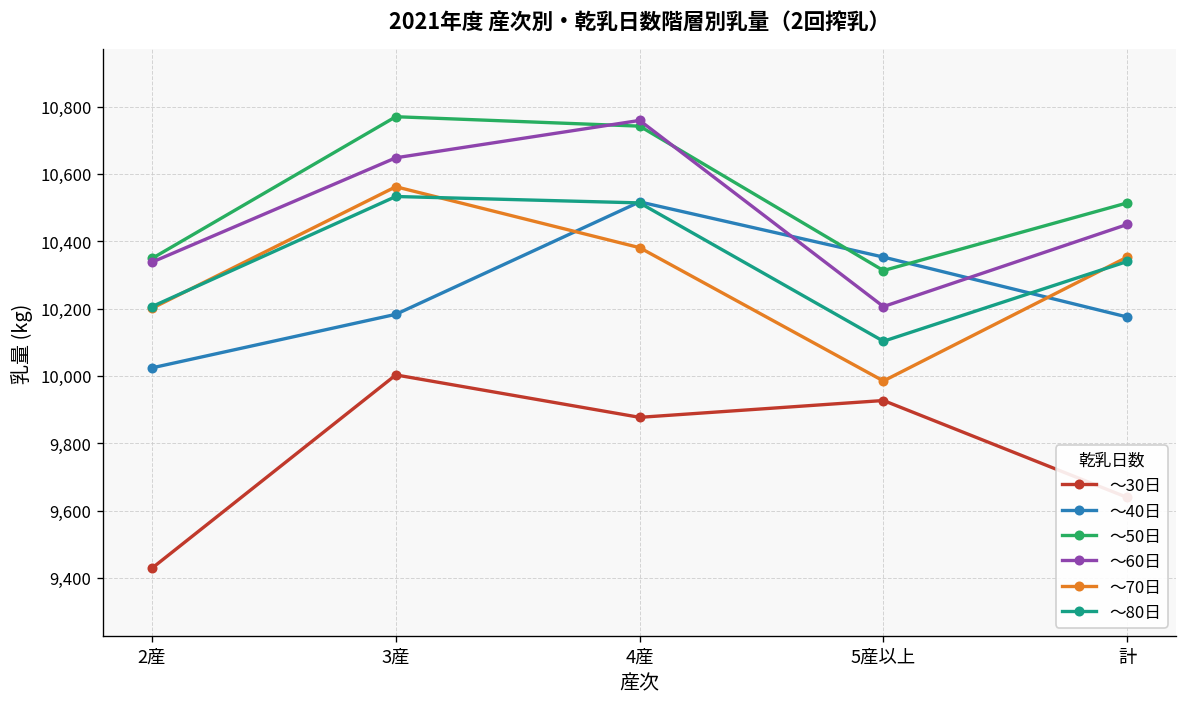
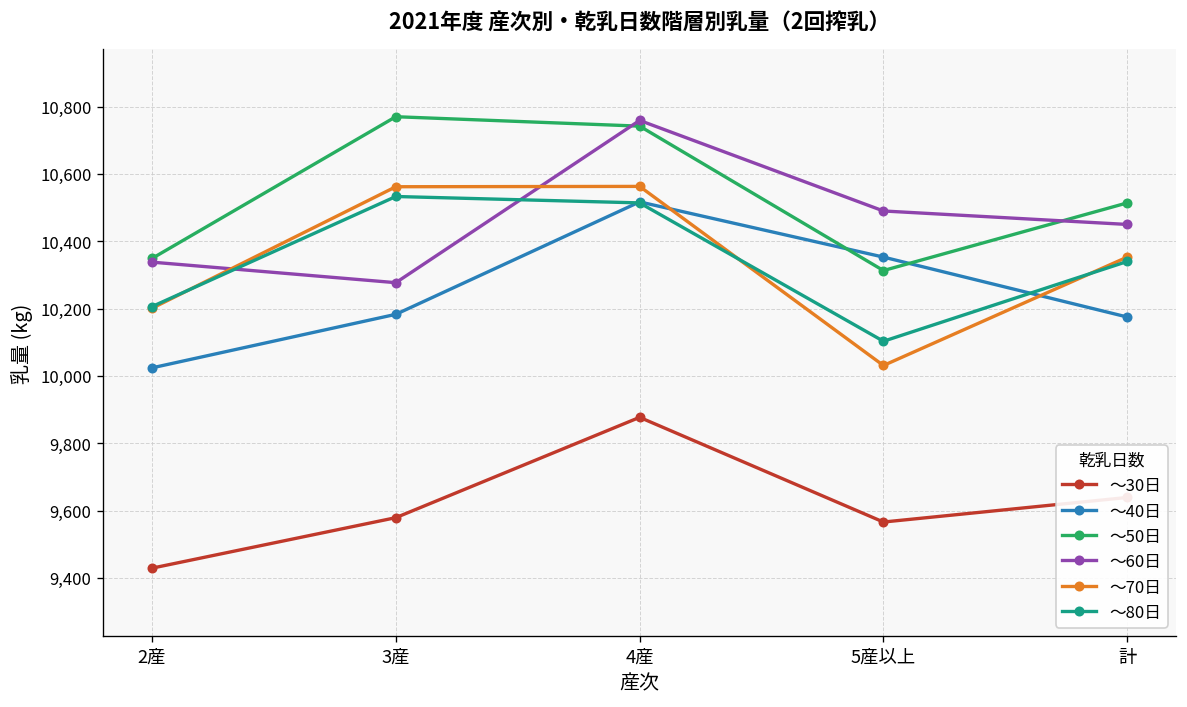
  {
    "～30日": {
      "2産": "9,430",
-     "3産": "10,000",
+     "3産": "9,580",
      "4産": "9,880",
-     "5産以上": "9,930"
+     "5産以上": "9,570"
    },
    "～40日": {
      "2産": "10,020",
      "3産": "10,180",
      "5産以上": "10,350",
      "計": "10,180"
    },
    "～60日": {
      "2産": "10,340",
-     "3産": "10,650",
+     "3産": "10,280",
      "4産": "10,760",
-     "5産以上": "10,210",
+     "5産以上": "10,490",
      "計": "10,450"
    },
    "～70日": {
      "3産": "10,560",
-     "4産": "10,380",
-     "5産以上": "9,990",
+     "4産": "10,560",
+     "5産以上": "10,030",
      "計": "10,350"
    }
  }
